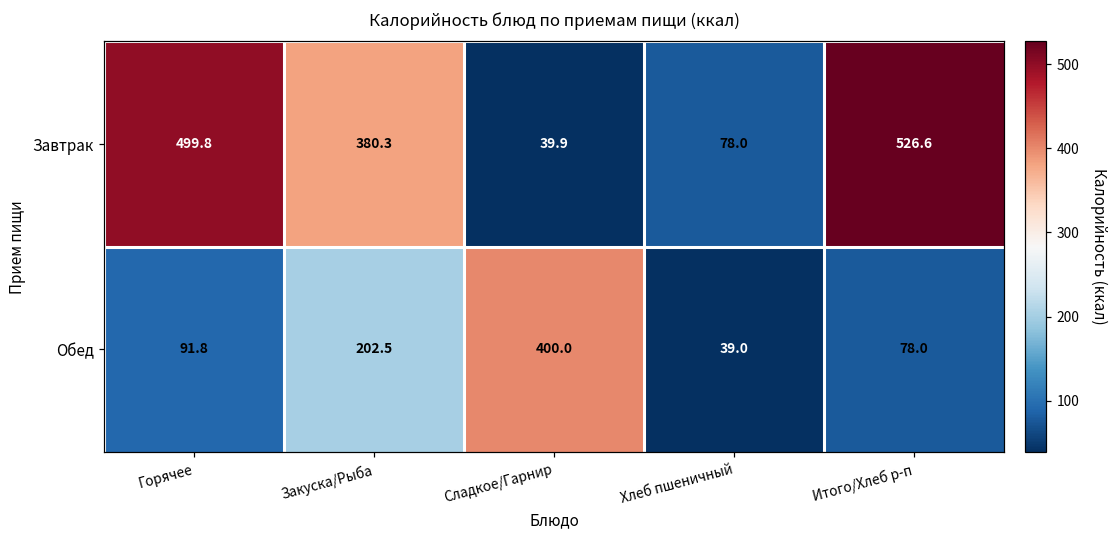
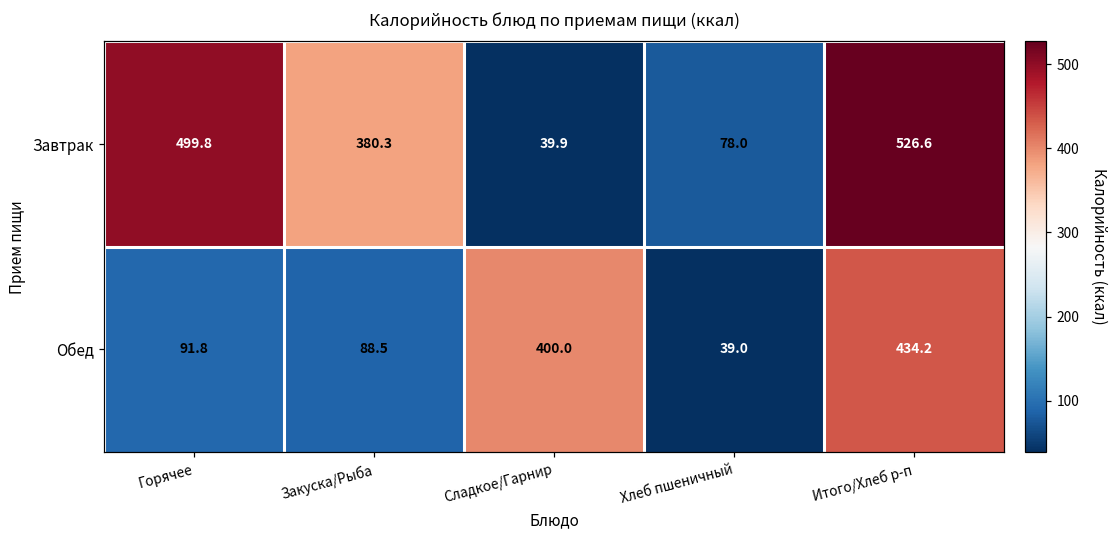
  {
    "Завтрак": {
      "Горячее": 499.8,
      "Закуска/Рыба": 380.3,
      "Сладкое/Гарнир": 39.9,
      "Хлеб пшеничный": 78.0,
      "Итого/Хлеб р-п": 526.6
    },
    "Обед": {
      "Горячее": 91.8,
-     "Закуска/Рыба": 202.5,
+     "Закуска/Рыба": 88.5,
      "Сладкое/Гарнир": 400.0,
      "Хлеб пшеничный": 39.0,
-     "Итого/Хлеб р-п": 78.0
+     "Итого/Хлеб р-п": 434.2
    }
  }
